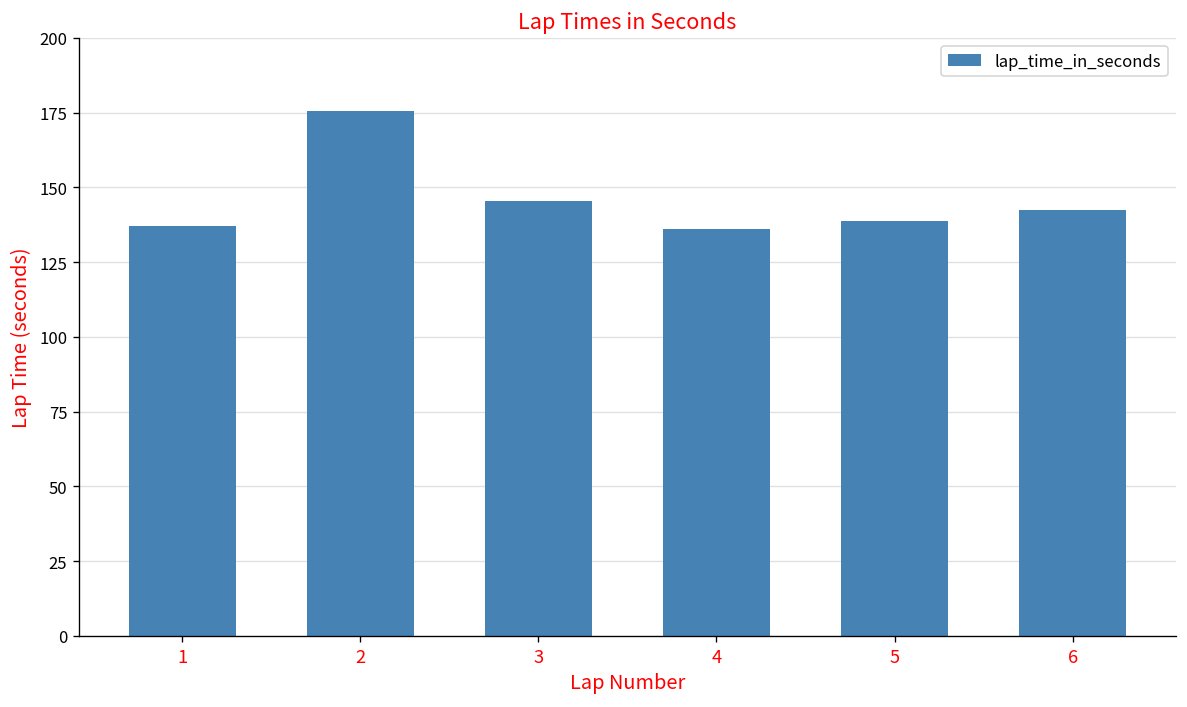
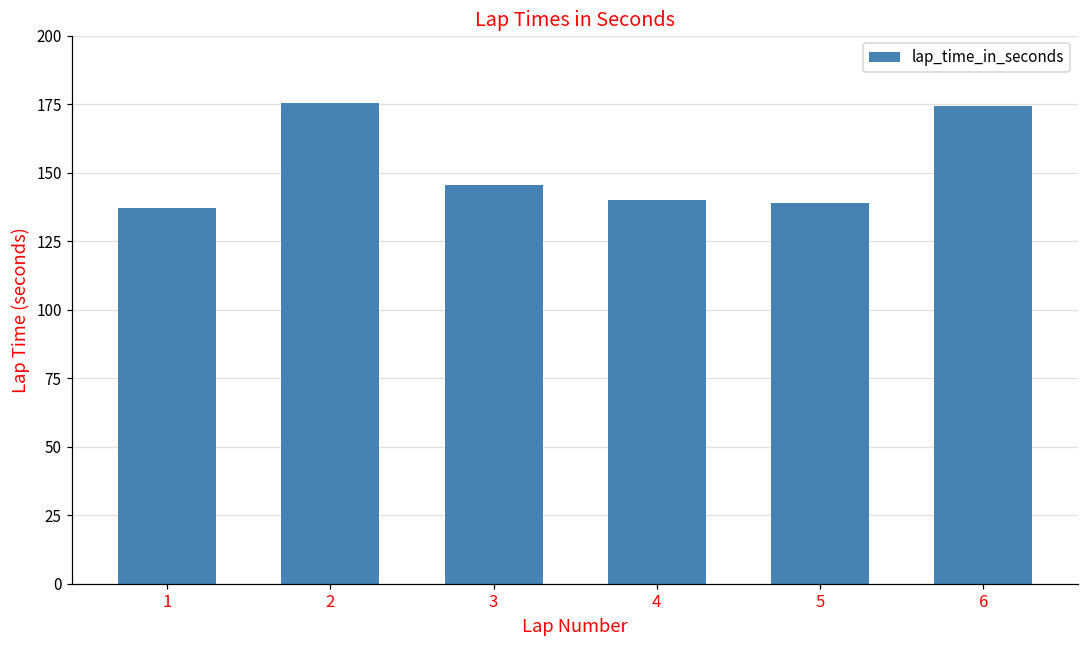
  {
    "1": 137,
    "2": 176,
    "3": 145,
-   "4": 136,
+   "4": 140,
    "5": 139,
-   "6": 142
+   "6": 174
  }
